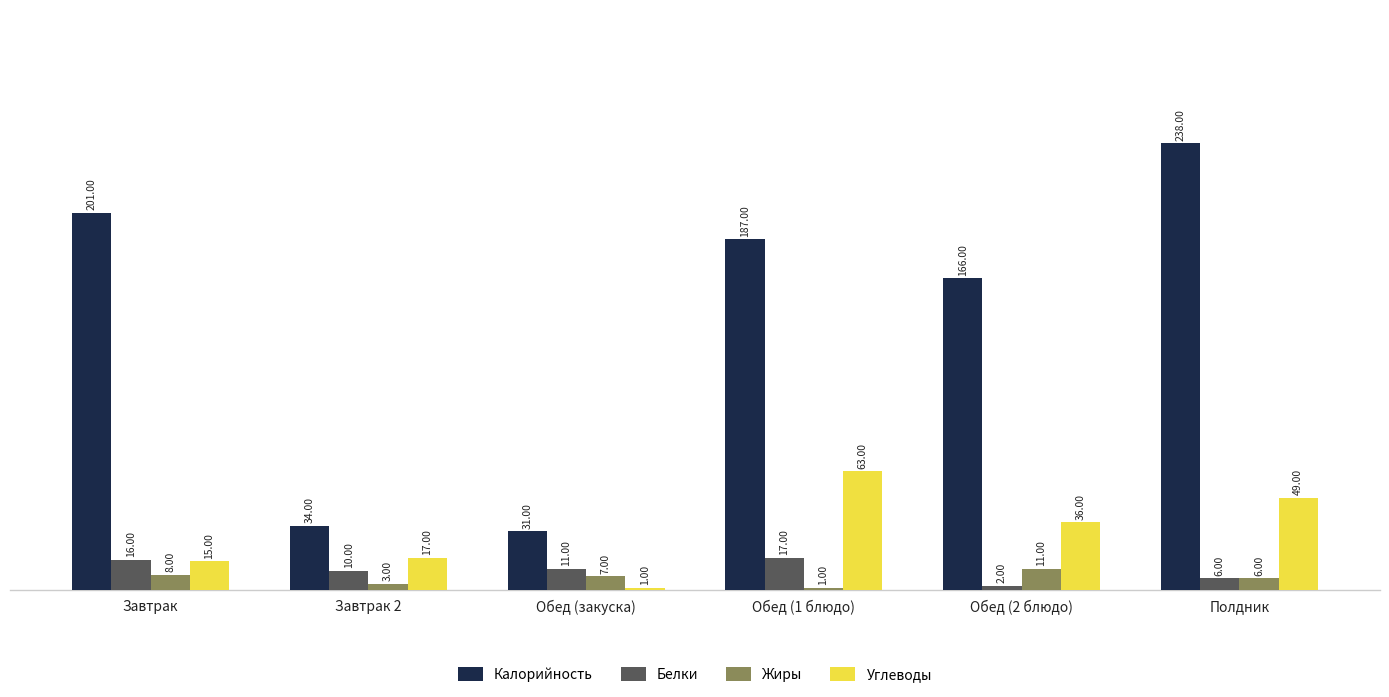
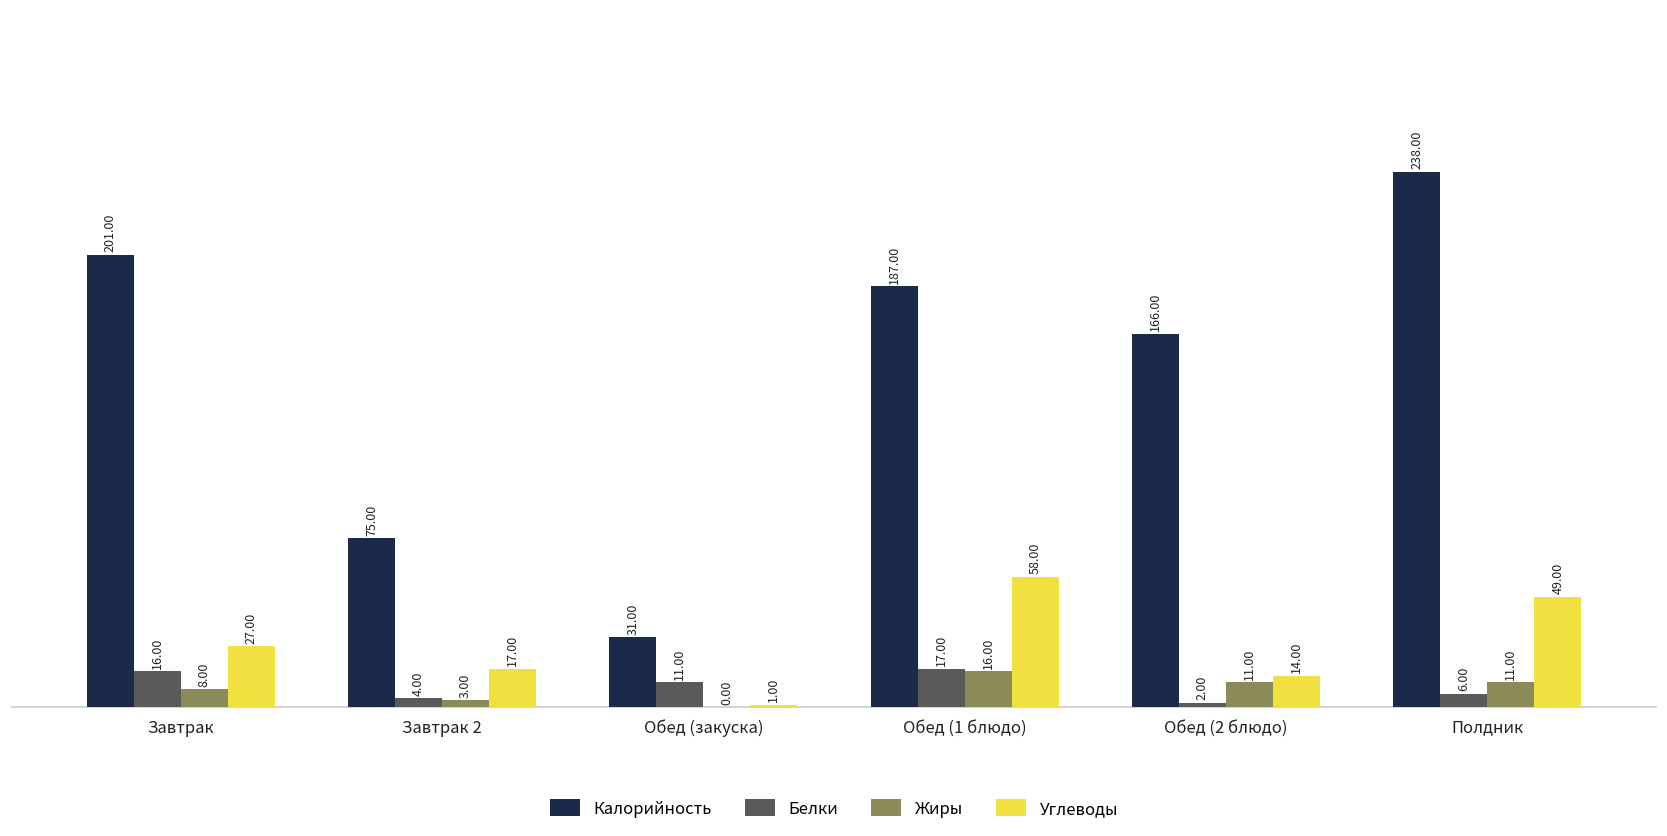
  {
    "Калорийность": {
      "Завтрак": 201.00,
-     "Завтрак 2": 34.00,
+     "Завтрак 2": 75.00,
      "Обед (закуска)": 31.00,
      "Обед (1 блюдо)": 187.00,
      "Обед (2 блюдо)": 166.00,
      "Полдник": 238.00
    },
    "Белки": {
      "Завтрак": 16.00,
-     "Завтрак 2": 10.00,
+     "Завтрак 2": 4.00,
      "Обед (закуска)": 11.00,
      "Обед (1 блюдо)": 17.00,
      "Обед (2 блюдо)": 2.00,
      "Полдник": 6.00
    },
    "Жиры": {
      "Завтрак": 8.00,
      "Завтрак 2": 3.00,
-     "Обед (закуска)": 7.00,
-     "Обед (1 блюдо)": 1.00,
+     "Обед (закуска)": 0.00,
+     "Обед (1 блюдо)": 16.00,
      "Обед (2 блюдо)": 11.00,
-     "Полдник": 6.00
+     "Полдник": 11.00
    },
    "Углеводы": {
-     "Завтрак": 15.00,
+     "Завтрак": 27.00,
      "Завтрак 2": 17.00,
      "Обед (закуска)": 1.00,
-     "Обед (1 блюдо)": 63.00,
-     "Обед (2 блюдо)": 36.00,
+     "Обед (1 блюдо)": 58.00,
+     "Обед (2 блюдо)": 14.00,
      "Полдник": 49.00
    }
  }
